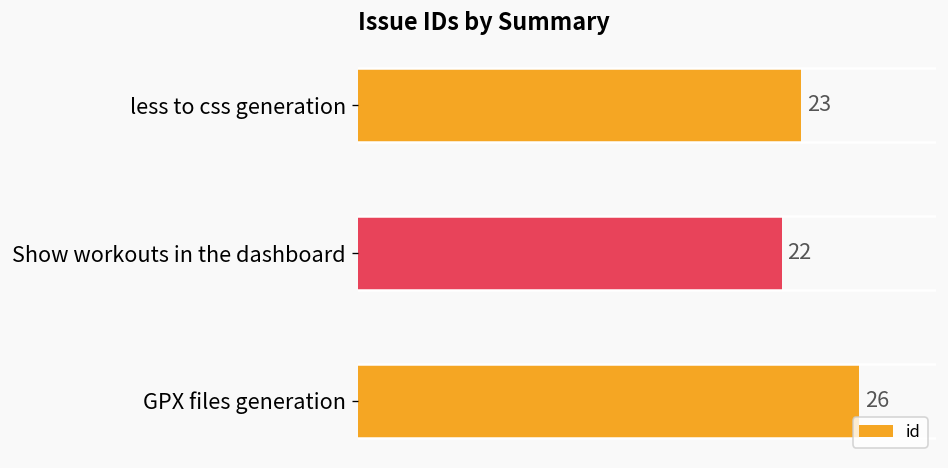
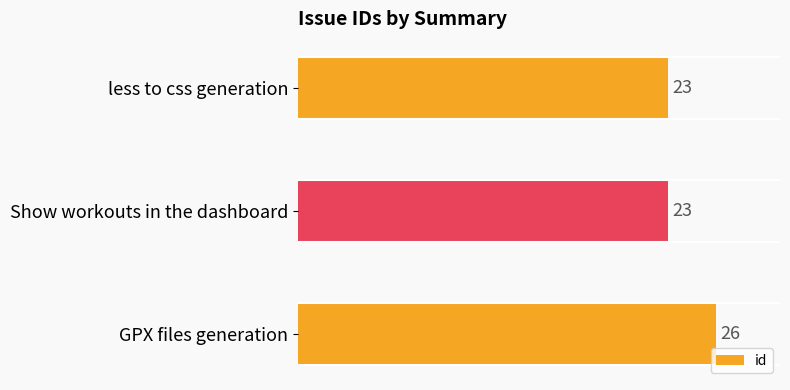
  {
    "less to css generation": 23,
-   "Show workouts in the dashboard": 22,
+   "Show workouts in the dashboard": 23,
    "GPX files generation": 26
  }
